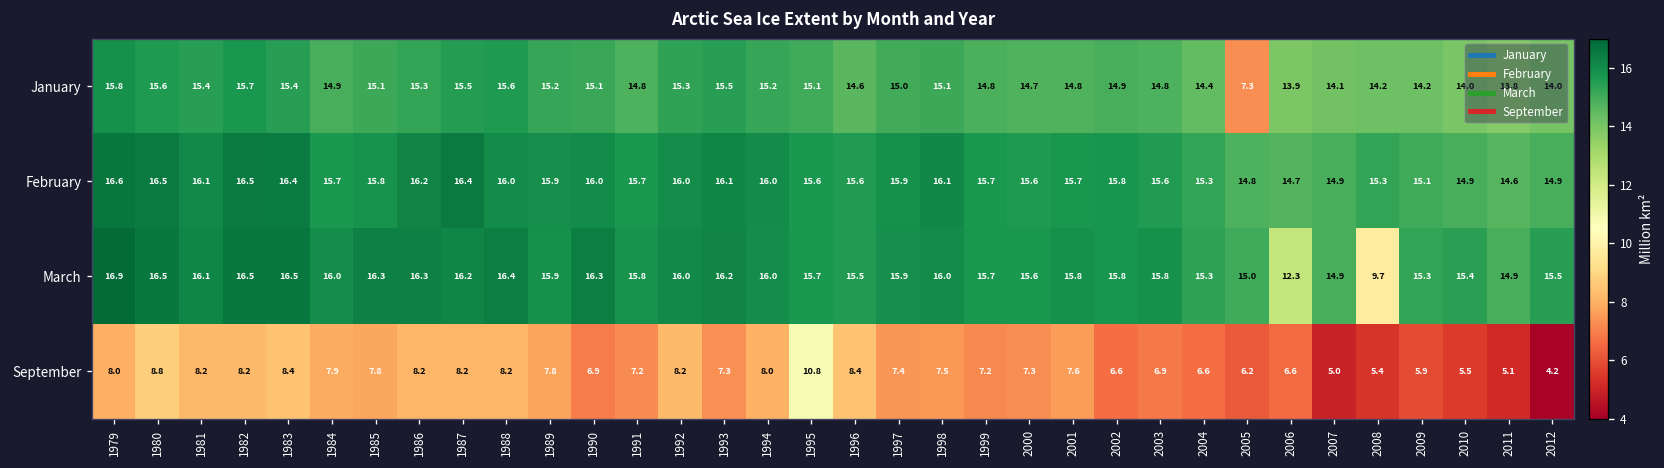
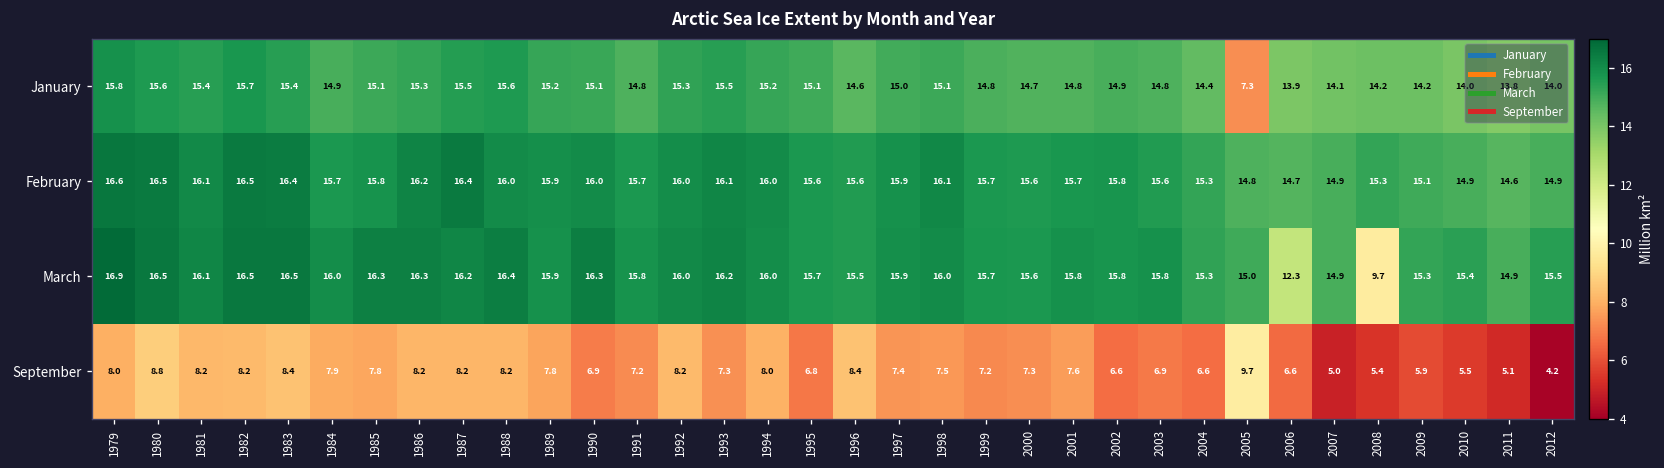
  {
    "January": {
      "1979": 15.8,
      "1980": 15.6,
      "1981": 15.4,
      "1982": 15.7,
      "1983": 15.4,
      "1984": 14.9,
      "1985": 15.1,
      "1986": 15.3,
      "1987": 15.5,
      "1988": 15.6,
      "1989": 15.2,
      "1990": 15.1,
      "1991": 14.8,
      "1992": 15.3,
      "1993": 15.5,
      "1994": 15.2,
      "1995": 15.1,
      "1996": 14.6,
      "1997": 15.0,
      "1998": 15.1,
      "1999": 14.8,
      "2000": 14.7,
      "2001": 14.8,
      "2002": 14.9,
      "2003": 14.8,
      "2004": 14.4,
      "2005": 7.3,
      "2006": 13.9,
      "2007": 14.1,
      "2008": 14.2,
      "2009": 14.2
    },
    "February": {
      "1979": 16.6,
      "1980": 16.5,
      "1981": 16.1,
      "1982": 16.5,
      "1983": 16.4,
      "1984": 15.7,
      "1985": 15.8,
      "1986": 16.2,
      "1987": 16.4,
      "1988": 16.0,
      "1989": 15.9,
      "1990": 16.0,
      "1991": 15.7,
      "1992": 16.0,
      "1993": 16.1,
      "1994": 16.0,
      "1995": 15.6,
      "1996": 15.6,
      "1997": 15.9,
      "1998": 16.1,
      "1999": 15.7,
      "2000": 15.6,
      "2001": 15.7,
      "2002": 15.8,
      "2003": 15.6,
      "2004": 15.3,
      "2005": 14.8,
      "2006": 14.7,
      "2007": 14.9,
      "2008": 15.3,
      "2009": 15.1,
      "2010": 14.9,
      "2011": 14.6,
      "2012": 14.9
    },
    "March": {
      "1979": 16.9,
      "1980": 16.5,
      "1981": 16.1,
      "1982": 16.5,
      "1983": 16.5,
      "1984": 16.0,
      "1985": 16.3,
      "1986": 16.3,
      "1987": 16.2,
      "1988": 16.4,
      "1989": 15.9,
      "1990": 16.3,
      "1991": 15.8,
      "1992": 16.0,
      "1993": 16.2,
      "1994": 16.0,
      "1995": 15.7,
      "1996": 15.5,
      "1997": 15.9,
      "1998": 16.0,
      "1999": 15.7,
      "2000": 15.6,
      "2001": 15.8,
      "2002": 15.8,
      "2003": 15.8,
      "2004": 15.3,
      "2005": 15.0,
      "2006": 12.3,
      "2007": 14.9,
      "2008": 9.7,
      "2009": 15.3,
      "2010": 15.4,
      "2011": 14.9,
      "2012": 15.5
    },
    "September": {
      "1979": 8.0,
      "1980": 8.8,
      "1981": 8.2,
      "1982": 8.2,
      "1983": 8.4,
      "1984": 7.9,
      "1985": 7.8,
      "1986": 8.2,
      "1987": 8.2,
      "1988": 8.2,
      "1989": 7.8,
      "1990": 6.9,
      "1991": 7.2,
      "1992": 8.2,
      "1993": 7.3,
      "1994": 8.0,
-     "1995": 10.8,
+     "1995": 6.8,
      "1996": 8.4,
      "1997": 7.4,
      "1998": 7.5,
      "1999": 7.2,
      "2000": 7.3,
      "2001": 7.6,
      "2002": 6.6,
      "2003": 6.9,
      "2004": 6.6,
-     "2005": 6.2,
+     "2005": 9.7,
      "2006": 6.6,
      "2007": 5.0,
      "2008": 5.4,
      "2009": 5.9,
      "2010": 5.5,
      "2011": 5.1,
      "2012": 4.2
    }
  }
